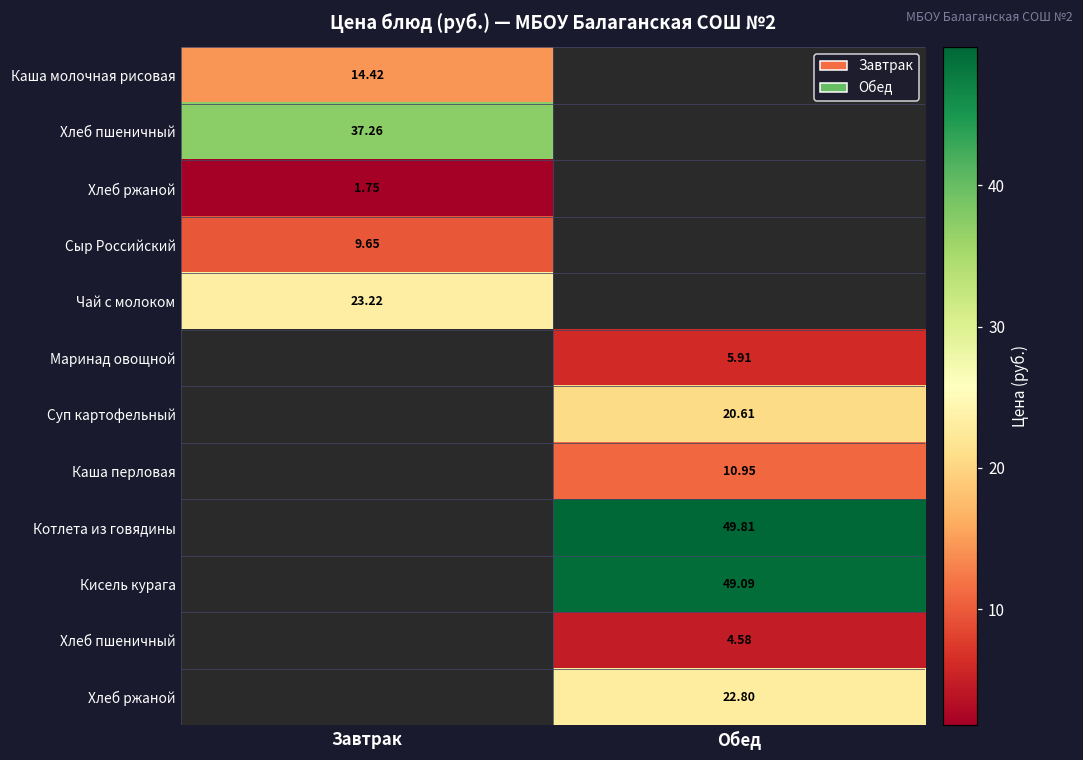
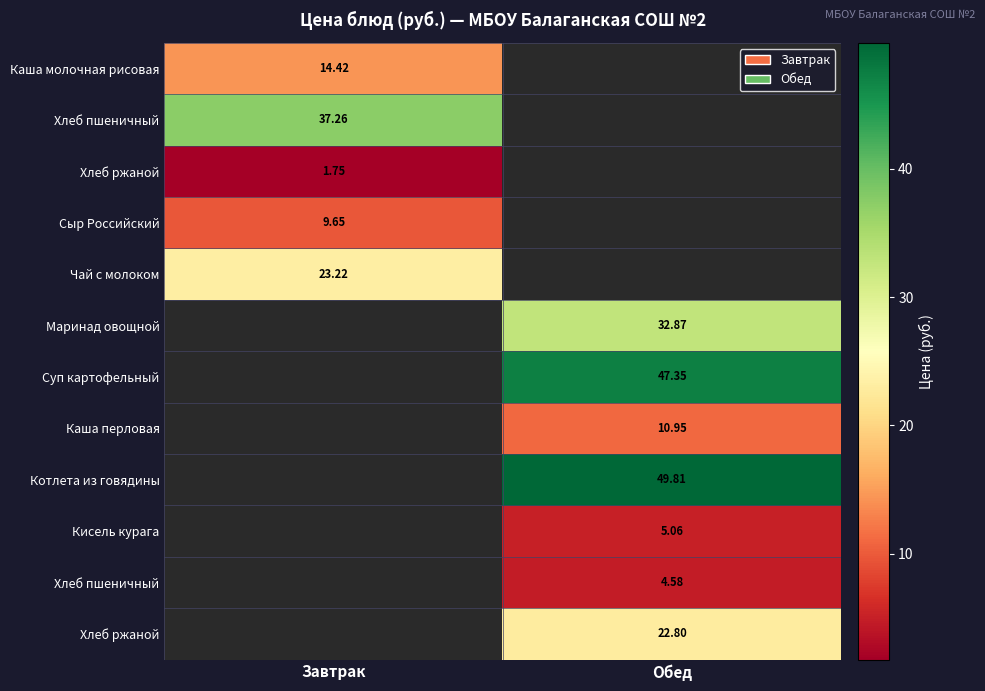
  {
    "Каша молочная рисовая": {
      "Завтрак": 14.42
    },
    "Хлеб пшеничный": {
      "Завтрак": 37.26,
      "Обед": 4.58
    },
    "Хлеб ржаной": {
      "Завтрак": 1.75,
      "Обед": 22.80
    },
    "Сыр Российский": {
      "Завтрак": 9.65
    },
    "Чай с молоком": {
      "Завтрак": 23.22
    },
    "Маринад овощной": {
-     "Обед": 5.91
+     "Обед": 32.87
    },
    "Суп картофельный": {
-     "Обед": 20.61
+     "Обед": 47.35
    },
    "Каша перловая": {
      "Обед": 10.95
    },
    "Котлета из говядины": {
      "Обед": 49.81
    },
    "Кисель курага": {
-     "Обед": 49.09
+     "Обед": 5.06
    }
  }
